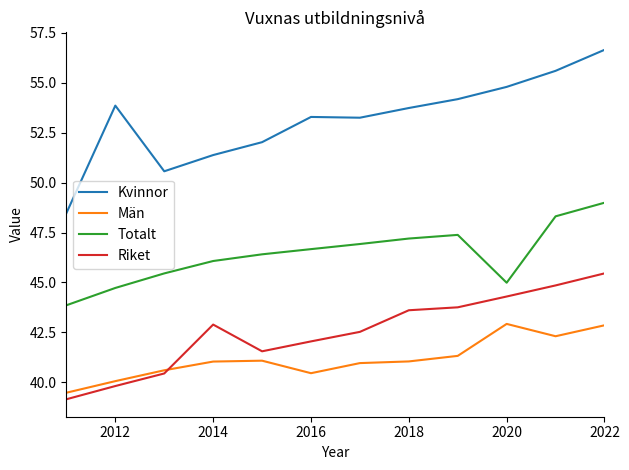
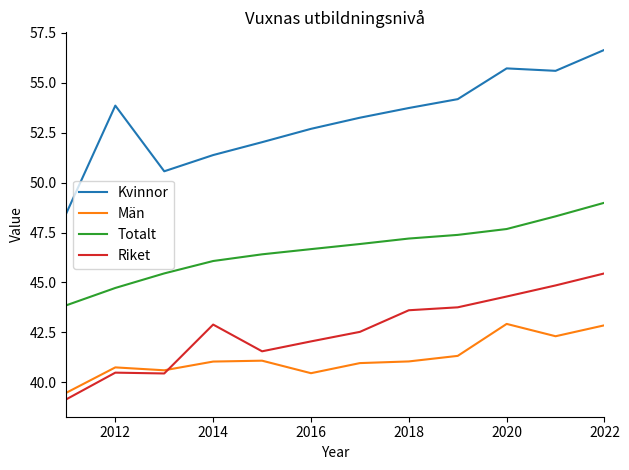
  {
    "Kvinnor": {
      "2012": 53.9,
      "2014": 51.4,
-     "2016": 53.3,
+     "2016": 52.7,
      "2018": 53.7,
-     "2020": 54.8,
+     "2020": 55.7,
      "2022": 56.7
    },
    "Män": {
-     "2012": 40.1,
+     "2012": 40.7,
      "2014": 41.0,
      "2016": 40.5,
      "2018": 41.0,
      "2020": 42.9,
      "2022": 42.9
    },
    "Totalt": {
      "2012": 44.7,
      "2014": 46.1,
      "2016": 46.7,
      "2018": 47.2,
-     "2020": 45.0,
+     "2020": 47.7,
      "2022": 49.0
    },
    "Riket": {
-     "2012": 39.8,
+     "2012": 40.5,
      "2014": 42.9,
      "2016": 42.0,
      "2018": 43.6,
      "2020": 44.3,
      "2022": 45.5
    }
  }
